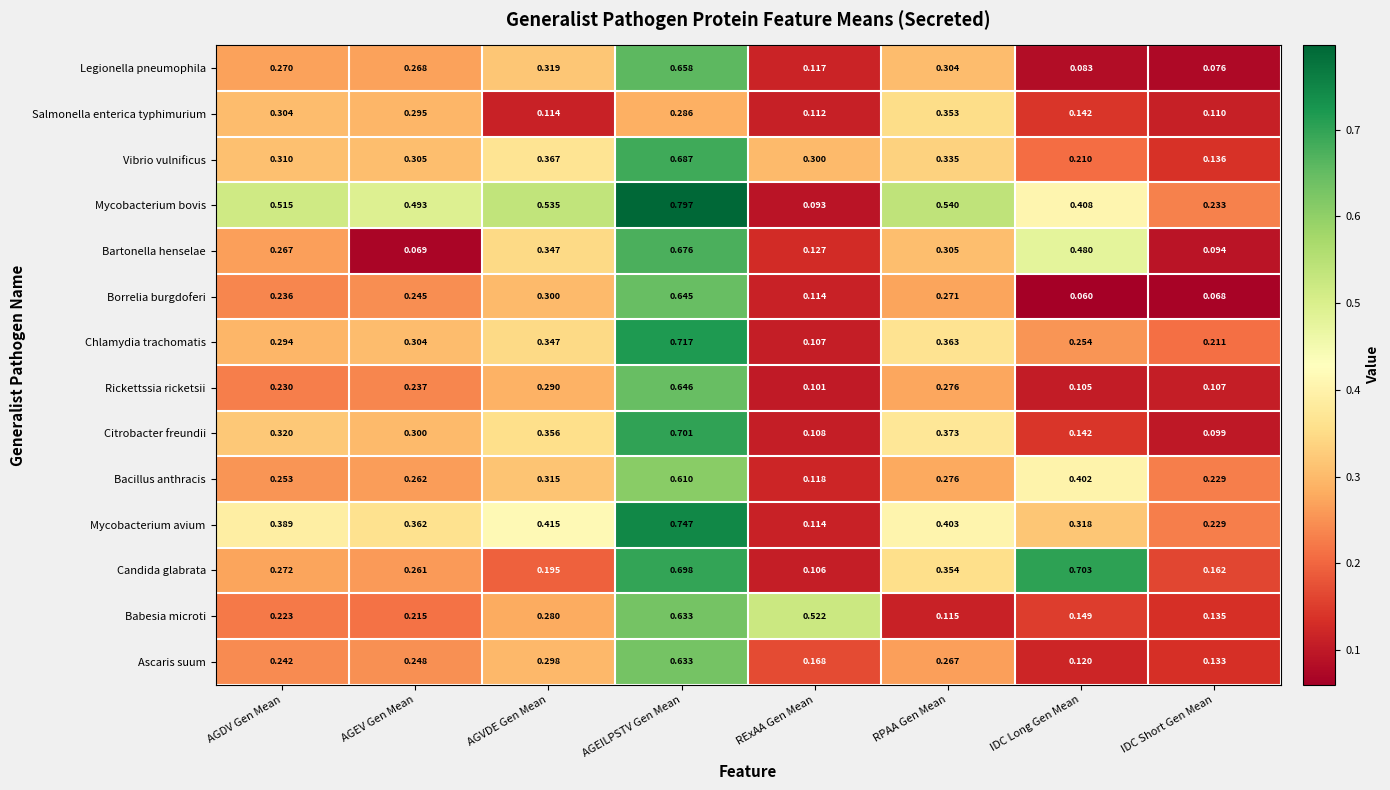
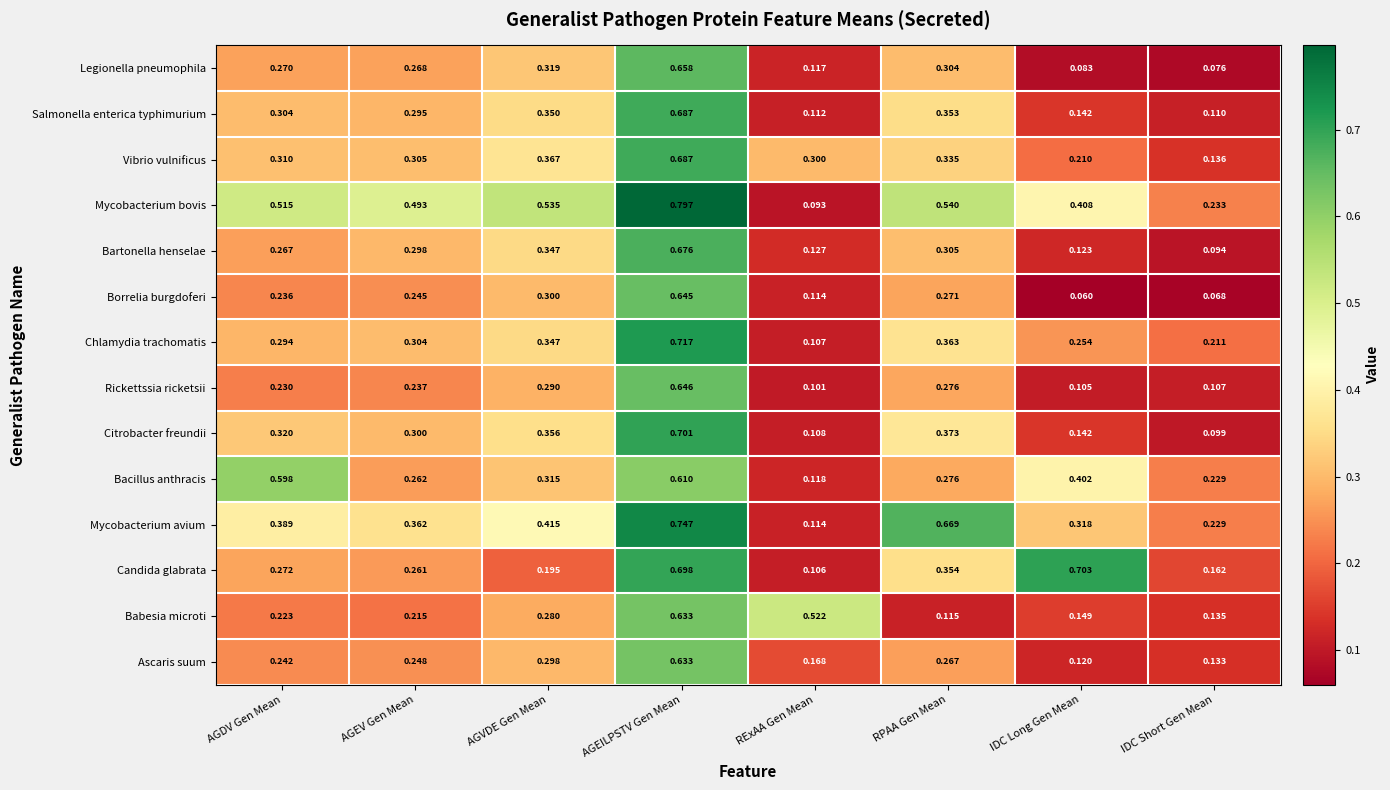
  {
    "Legionella pneumophila": {
      "AGDV Gen Mean": 0.270,
      "AGEV Gen Mean": 0.268,
      "AGVDE Gen Mean": 0.319,
      "AGEILPSTV Gen Mean": 0.658,
      "RExAA Gen Mean": 0.117,
      "RPAA Gen Mean": 0.304,
      "IDC Long Gen Mean": 0.083,
      "IDC Short Gen Mean": 0.076
    },
    "Salmonella enterica typhimurium": {
      "AGDV Gen Mean": 0.304,
      "AGEV Gen Mean": 0.295,
-     "AGVDE Gen Mean": 0.114,
-     "AGEILPSTV Gen Mean": 0.286,
+     "AGVDE Gen Mean": 0.350,
+     "AGEILPSTV Gen Mean": 0.687,
      "RExAA Gen Mean": 0.112,
      "RPAA Gen Mean": 0.353,
      "IDC Long Gen Mean": 0.142,
      "IDC Short Gen Mean": 0.110
    },
    "Vibrio vulnificus": {
      "AGDV Gen Mean": 0.310,
      "AGEV Gen Mean": 0.305,
      "AGVDE Gen Mean": 0.367,
      "AGEILPSTV Gen Mean": 0.687,
      "RExAA Gen Mean": 0.300,
      "RPAA Gen Mean": 0.335,
      "IDC Long Gen Mean": 0.210,
      "IDC Short Gen Mean": 0.136
    },
    "Mycobacterium bovis": {
      "AGDV Gen Mean": 0.515,
      "AGEV Gen Mean": 0.493,
      "AGVDE Gen Mean": 0.535,
      "AGEILPSTV Gen Mean": 0.797,
      "RExAA Gen Mean": 0.093,
      "RPAA Gen Mean": 0.540,
      "IDC Long Gen Mean": 0.408,
      "IDC Short Gen Mean": 0.233
    },
    "Bartonella henselae": {
      "AGDV Gen Mean": 0.267,
-     "AGEV Gen Mean": 0.069,
+     "AGEV Gen Mean": 0.298,
      "AGVDE Gen Mean": 0.347,
      "AGEILPSTV Gen Mean": 0.676,
      "RExAA Gen Mean": 0.127,
      "RPAA Gen Mean": 0.305,
-     "IDC Long Gen Mean": 0.480,
+     "IDC Long Gen Mean": 0.123,
      "IDC Short Gen Mean": 0.094
    },
    "Borrelia burgdoferi": {
      "AGDV Gen Mean": 0.236,
      "AGEV Gen Mean": 0.245,
      "AGVDE Gen Mean": 0.300,
      "AGEILPSTV Gen Mean": 0.645,
      "RExAA Gen Mean": 0.114,
      "RPAA Gen Mean": 0.271,
      "IDC Long Gen Mean": 0.060,
      "IDC Short Gen Mean": 0.068
    },
    "Chlamydia trachomatis": {
      "AGDV Gen Mean": 0.294,
      "AGEV Gen Mean": 0.304,
      "AGVDE Gen Mean": 0.347,
      "AGEILPSTV Gen Mean": 0.717,
      "RExAA Gen Mean": 0.107,
      "RPAA Gen Mean": 0.363,
      "IDC Long Gen Mean": 0.254,
      "IDC Short Gen Mean": 0.211
    },
    "Rickettssia ricketsii": {
      "AGDV Gen Mean": 0.230,
      "AGEV Gen Mean": 0.237,
      "AGVDE Gen Mean": 0.290,
      "AGEILPSTV Gen Mean": 0.646,
      "RExAA Gen Mean": 0.101,
      "RPAA Gen Mean": 0.276,
      "IDC Long Gen Mean": 0.105,
      "IDC Short Gen Mean": 0.107
    },
    "Citrobacter freundii": {
      "AGDV Gen Mean": 0.320,
      "AGEV Gen Mean": 0.300,
      "AGVDE Gen Mean": 0.356,
      "AGEILPSTV Gen Mean": 0.701,
      "RExAA Gen Mean": 0.108,
      "RPAA Gen Mean": 0.373,
      "IDC Long Gen Mean": 0.142,
      "IDC Short Gen Mean": 0.099
    },
    "Bacillus anthracis": {
-     "AGDV Gen Mean": 0.253,
+     "AGDV Gen Mean": 0.598,
      "AGEV Gen Mean": 0.262,
      "AGVDE Gen Mean": 0.315,
      "AGEILPSTV Gen Mean": 0.610,
      "RExAA Gen Mean": 0.118,
      "RPAA Gen Mean": 0.276,
      "IDC Long Gen Mean": 0.402,
      "IDC Short Gen Mean": 0.229
    },
    "Mycobacterium avium": {
      "AGDV Gen Mean": 0.389,
      "AGEV Gen Mean": 0.362,
      "AGVDE Gen Mean": 0.415,
      "AGEILPSTV Gen Mean": 0.747,
      "RExAA Gen Mean": 0.114,
-     "RPAA Gen Mean": 0.403,
+     "RPAA Gen Mean": 0.669,
      "IDC Long Gen Mean": 0.318,
      "IDC Short Gen Mean": 0.229
    },
    "Candida glabrata": {
      "AGDV Gen Mean": 0.272,
      "AGEV Gen Mean": 0.261,
      "AGVDE Gen Mean": 0.195,
      "AGEILPSTV Gen Mean": 0.698,
      "RExAA Gen Mean": 0.106,
      "RPAA Gen Mean": 0.354,
      "IDC Long Gen Mean": 0.703,
      "IDC Short Gen Mean": 0.162
    },
    "Babesia microti": {
      "AGDV Gen Mean": 0.223,
      "AGEV Gen Mean": 0.215,
      "AGVDE Gen Mean": 0.280,
      "AGEILPSTV Gen Mean": 0.633,
      "RExAA Gen Mean": 0.522,
      "RPAA Gen Mean": 0.115,
      "IDC Long Gen Mean": 0.149,
      "IDC Short Gen Mean": 0.135
    },
    "Ascaris suum": {
      "AGDV Gen Mean": 0.242,
      "AGEV Gen Mean": 0.248,
      "AGVDE Gen Mean": 0.298,
      "AGEILPSTV Gen Mean": 0.633,
      "RExAA Gen Mean": 0.168,
      "RPAA Gen Mean": 0.267,
      "IDC Long Gen Mean": 0.120,
      "IDC Short Gen Mean": 0.133
    }
  }
